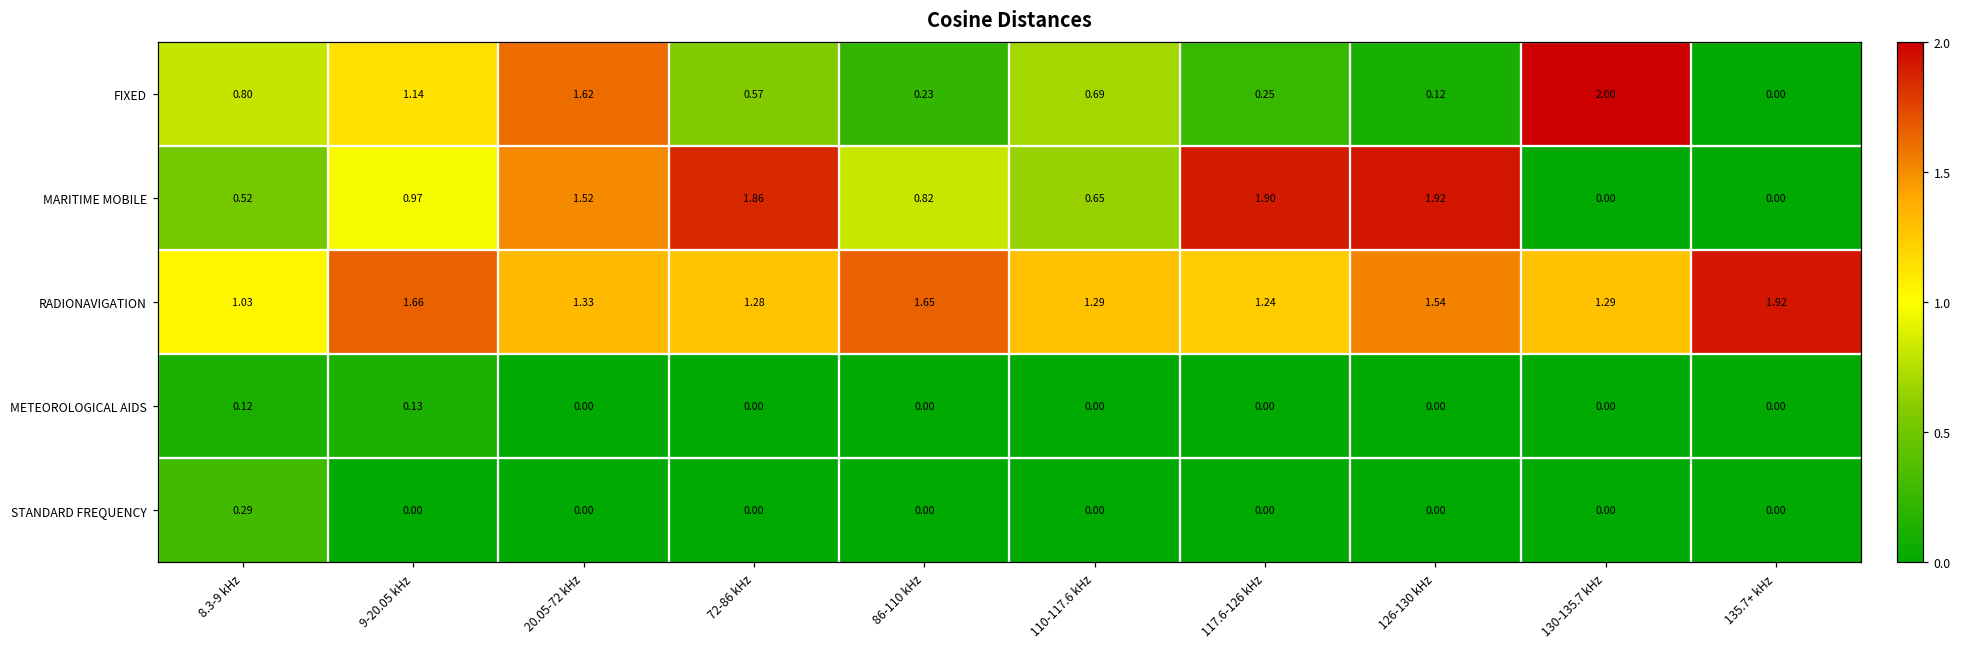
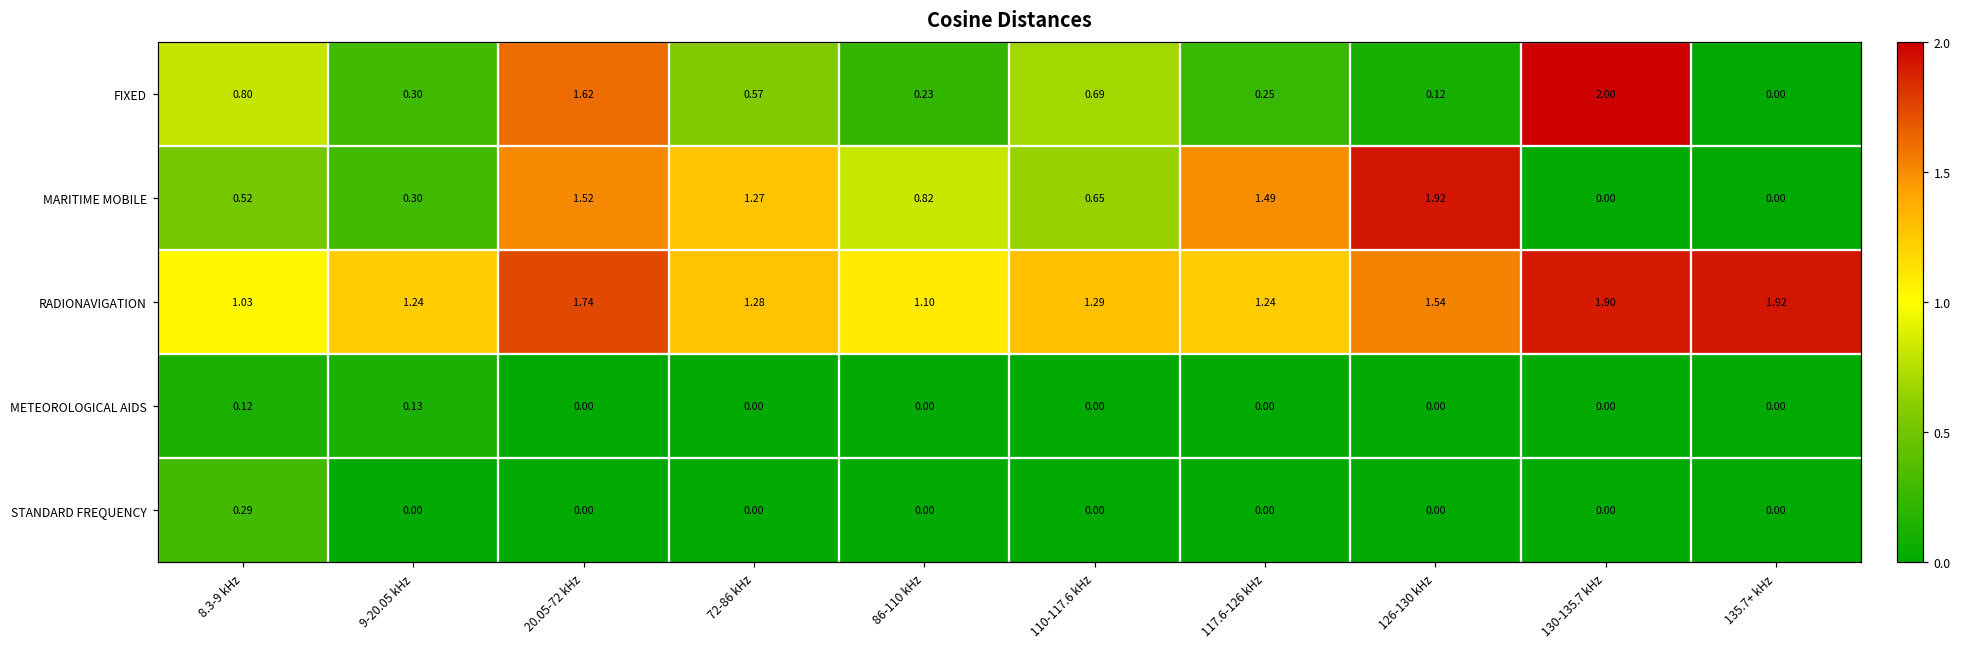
  {
    "FIXED": {
      "8.3-9 kHz": 0.80,
-     "9-20.05 kHz": 1.14,
+     "9-20.05 kHz": 0.30,
      "20.05-72 kHz": 1.62,
      "72-86 kHz": 0.57,
      "86-110 kHz": 0.23,
      "110-117.6 kHz": 0.69,
      "117.6-126 kHz": 0.25,
      "126-130 kHz": 0.12,
      "130-135.7 kHz": 2.00,
      "135.7+ kHz": 0.00
    },
    "MARITIME MOBILE": {
      "8.3-9 kHz": 0.52,
-     "9-20.05 kHz": 0.97,
+     "9-20.05 kHz": 0.30,
      "20.05-72 kHz": 1.52,
-     "72-86 kHz": 1.86,
+     "72-86 kHz": 1.27,
      "86-110 kHz": 0.82,
      "110-117.6 kHz": 0.65,
-     "117.6-126 kHz": 1.90,
+     "117.6-126 kHz": 1.49,
      "126-130 kHz": 1.92,
      "130-135.7 kHz": 0.00,
      "135.7+ kHz": 0.00
    },
    "RADIONAVIGATION": {
      "8.3-9 kHz": 1.03,
-     "9-20.05 kHz": 1.66,
-     "20.05-72 kHz": 1.33,
+     "9-20.05 kHz": 1.24,
+     "20.05-72 kHz": 1.74,
      "72-86 kHz": 1.28,
-     "86-110 kHz": 1.65,
+     "86-110 kHz": 1.10,
      "110-117.6 kHz": 1.29,
      "117.6-126 kHz": 1.24,
      "126-130 kHz": 1.54,
-     "130-135.7 kHz": 1.29,
+     "130-135.7 kHz": 1.90,
      "135.7+ kHz": 1.92
    },
    "METEOROLOGICAL AIDS": {
      "8.3-9 kHz": 0.12,
      "9-20.05 kHz": 0.13,
      "20.05-72 kHz": 0.00,
      "72-86 kHz": 0.00,
      "86-110 kHz": 0.00,
      "110-117.6 kHz": 0.00,
      "117.6-126 kHz": 0.00,
      "126-130 kHz": 0.00,
      "130-135.7 kHz": 0.00,
      "135.7+ kHz": 0.00
    },
    "STANDARD FREQUENCY": {
      "8.3-9 kHz": 0.29,
      "9-20.05 kHz": 0.00,
      "20.05-72 kHz": 0.00,
      "72-86 kHz": 0.00,
      "86-110 kHz": 0.00,
      "110-117.6 kHz": 0.00,
      "117.6-126 kHz": 0.00,
      "126-130 kHz": 0.00,
      "130-135.7 kHz": 0.00,
      "135.7+ kHz": 0.00
    }
  }
